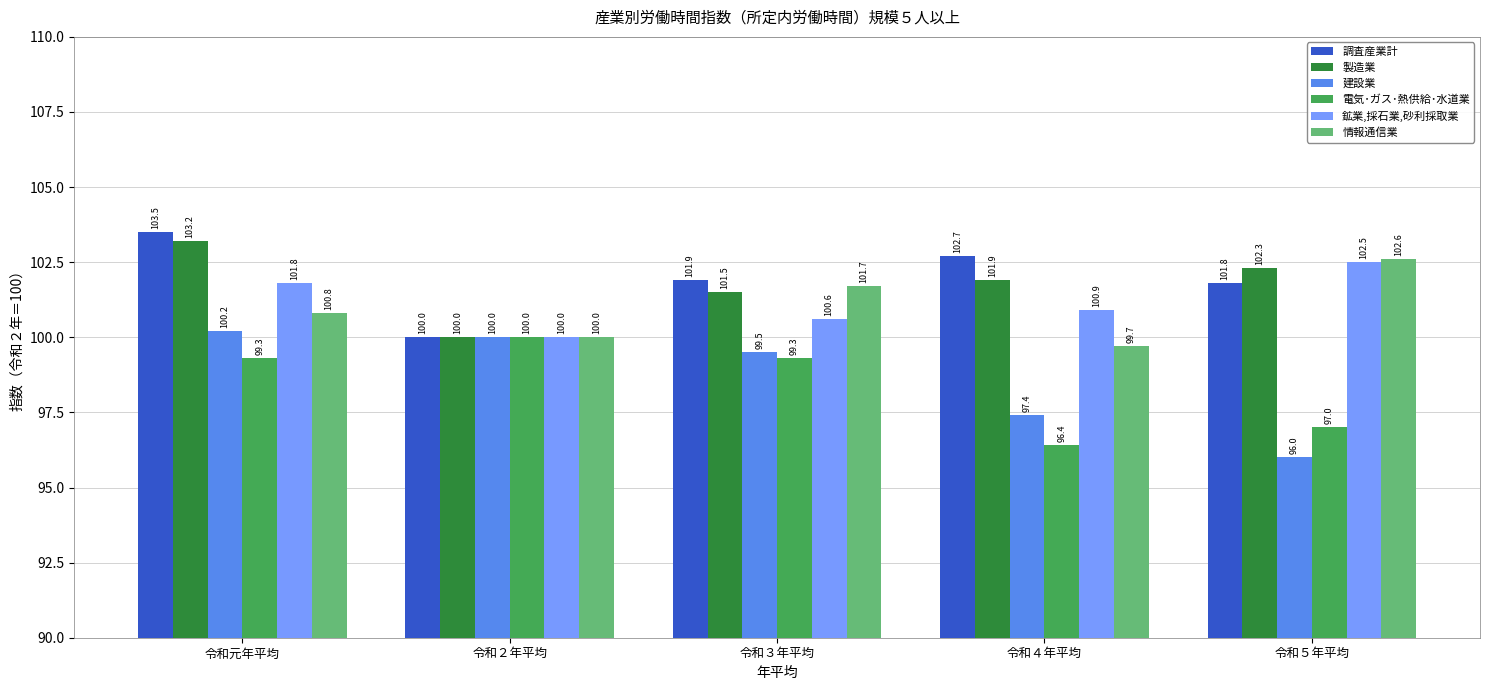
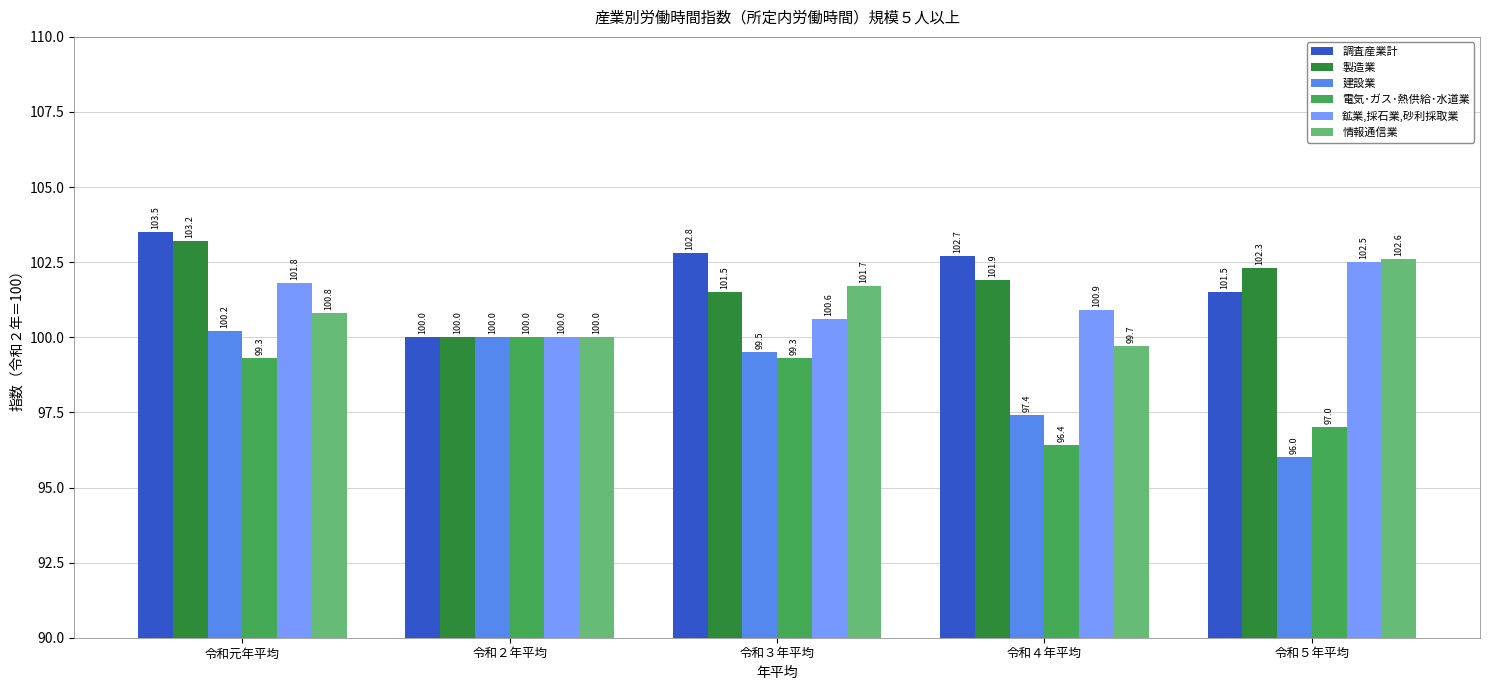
  {
    "調査産業計": {
      "令和元年平均": 103.5,
      "令和２年平均": 100.0,
-     "令和３年平均": 101.9,
+     "令和３年平均": 102.8,
      "令和４年平均": 102.7,
-     "令和５年平均": 101.8
+     "令和５年平均": 101.5
    }
  }
